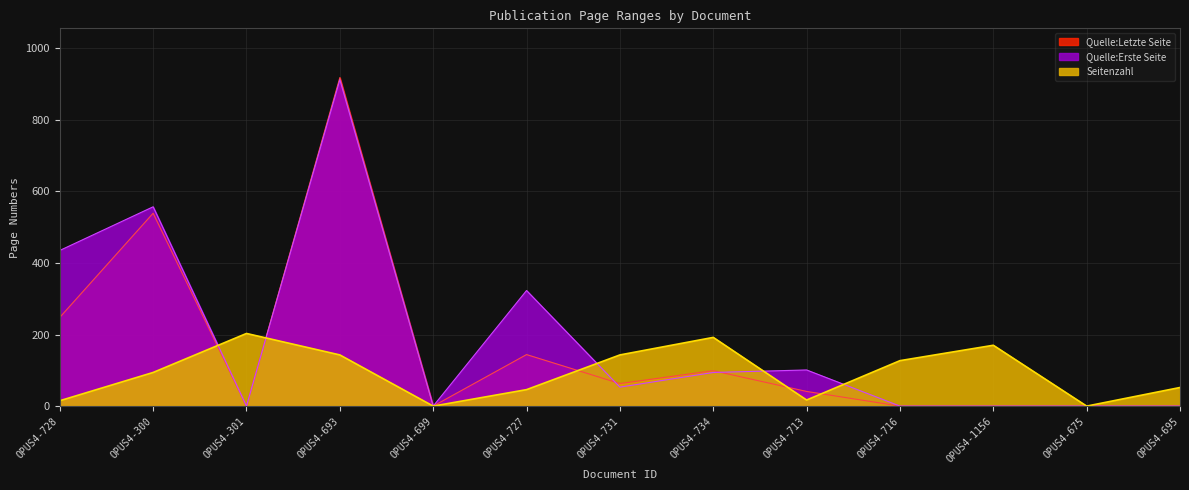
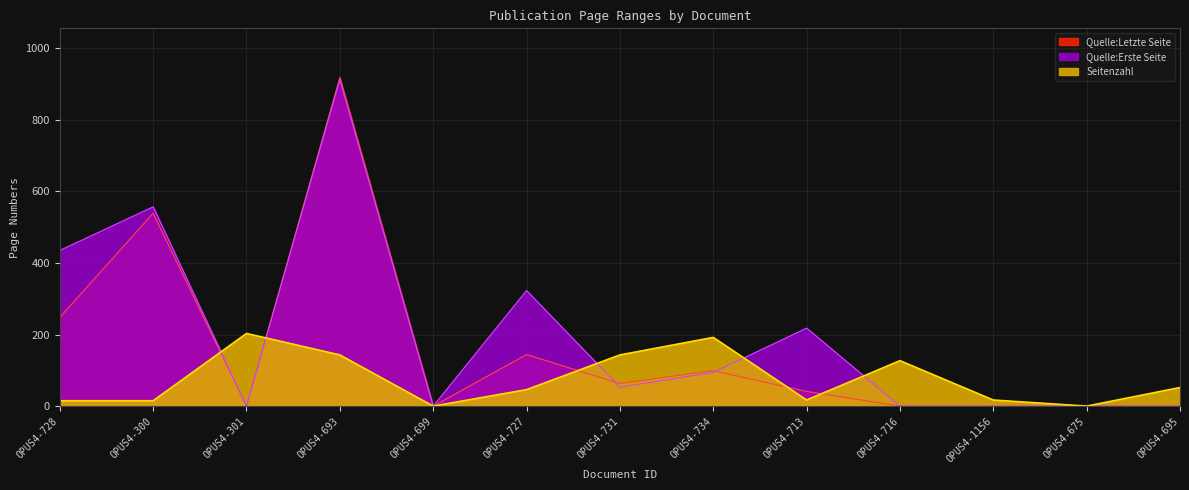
  {
    "Quelle:Letzte Seite": {
      "OPUS4-728": 250,
      "OPUS4-300": 540,
      "OPUS4-727": 140,
      "OPUS4-731": 60,
      "OPUS4-713": 40
    },
    "Quelle:Erste Seite": {
      "OPUS4-728": 440,
      "OPUS4-300": 560,
      "OPUS4-727": 320,
      "OPUS4-731": 50,
-     "OPUS4-713": 100
+     "OPUS4-713": 220
    },
    "Seitenzahl": {
      "OPUS4-728": 20,
-     "OPUS4-300": 90,
+     "OPUS4-300": 20,
      "OPUS4-301": 200,
      "OPUS4-693": 140,
      "OPUS4-727": 50,
      "OPUS4-731": 140,
      "OPUS4-734": 190,
      "OPUS4-713": 20,
      "OPUS4-716": 130,
-     "OPUS4-1156": 170,
+     "OPUS4-1156": 20,
      "OPUS4-695": 50
    }
  }
